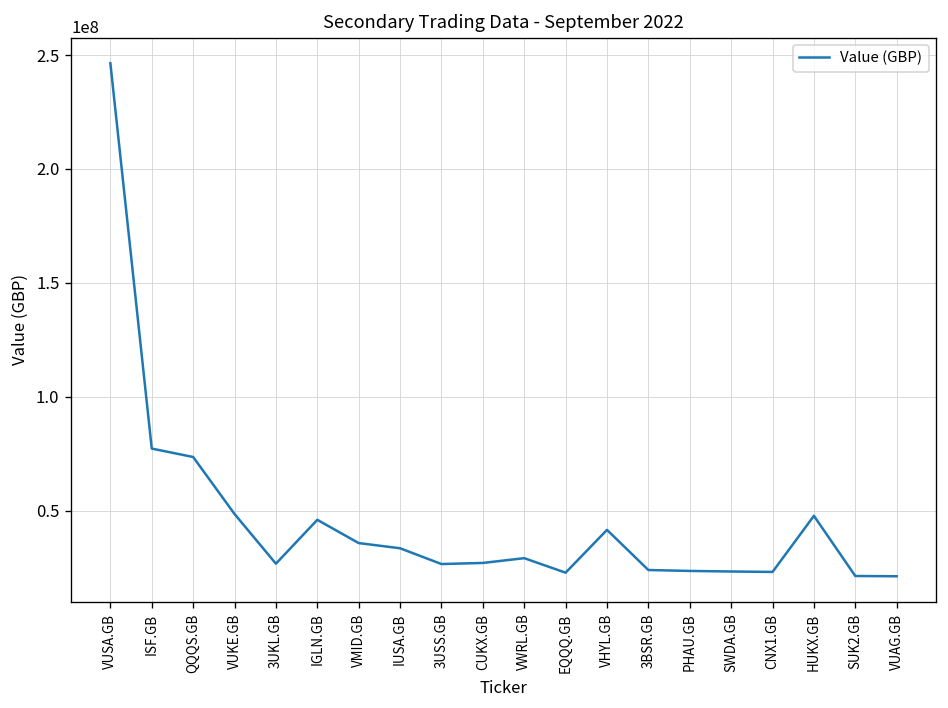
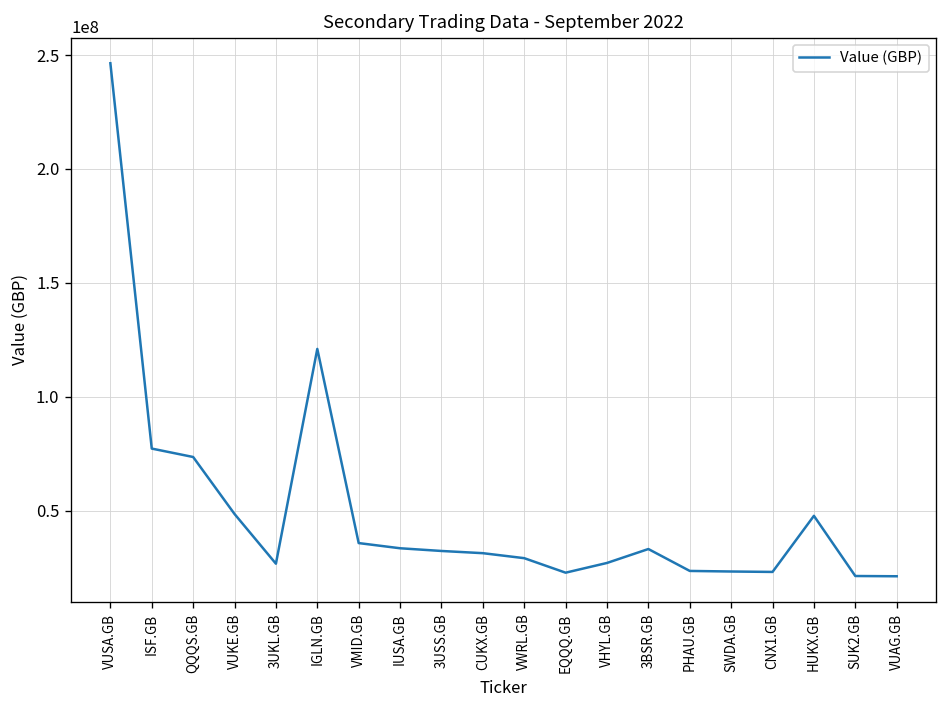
  {
    "VUSA.GB": 246000000,
    "ISF.GB": 77000000,
    "QQQS.GB": 74000000,
    "VUKE.GB": 49000000,
    "3UKL.GB": 27000000,
-   "IGLN.GB": 46000000,
+   "IGLN.GB": 121000000,
    "VMID.GB": 36000000,
    "IUSA.GB": 33000000,
-   "3USS.GB": 27000000,
-   "CUKX.GB": 27000000,
+   "3USS.GB": 32000000,
+   "CUKX.GB": 31000000,
    "VWRL.GB": 29000000,
    "EQQQ.GB": 23000000,
-   "VHYL.GB": 42000000,
-   "3BSR.GB": 24000000,
+   "VHYL.GB": 27000000,
+   "3BSR.GB": 33000000,
    "PHAU.GB": 24000000,
    "SWDA.GB": 23000000,
    "CNX1.GB": 23000000,
    "HUKX.GB": 48000000,
    "SUK2.GB": 21000000,
    "VUAG.GB": 21000000
  }
